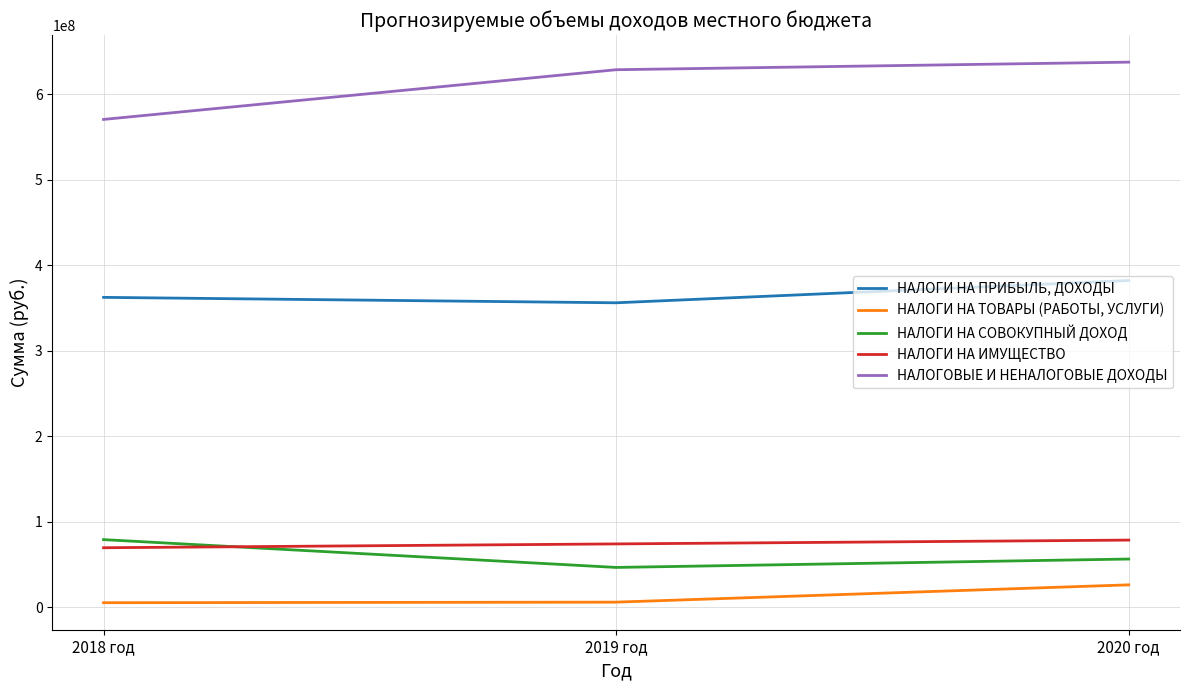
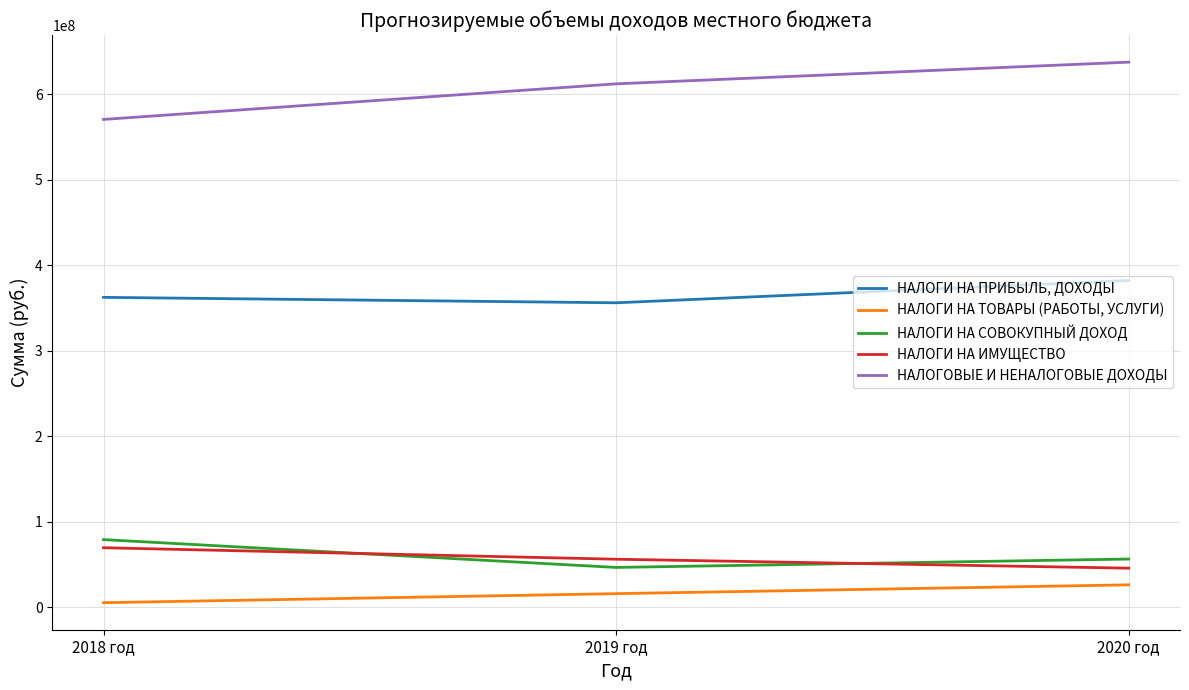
  {
    "НАЛОГИ НА ПРИБЫЛЬ, ДОХОДЫ": {
      "2018 год": 360000000,
      "2019 год": 360000000
    },
    "НАЛОГИ НА ТОВАРЫ (РАБОТЫ, УСЛУГИ)": {
      "2018 год": 10000000,
-     "2019 год": 10000000,
+     "2019 год": 20000000,
      "2020 год": 30000000
    },
    "НАЛОГИ НА СОВОКУПНЫЙ ДОХОД": {
      "2018 год": 80000000,
      "2019 год": 50000000,
      "2020 год": 60000000
    },
    "НАЛОГИ НА ИМУЩЕСТВО": {
      "2018 год": 70000000,
-     "2019 год": 70000000,
-     "2020 год": 80000000
+     "2019 год": 60000000,
+     "2020 год": 50000000
    },
    "НАЛОГОВЫЕ И НЕНАЛОГОВЫЕ ДОХОДЫ": {
      "2018 год": 570000000,
-     "2019 год": 630000000,
+     "2019 год": 610000000,
      "2020 год": 640000000
    }
  }
